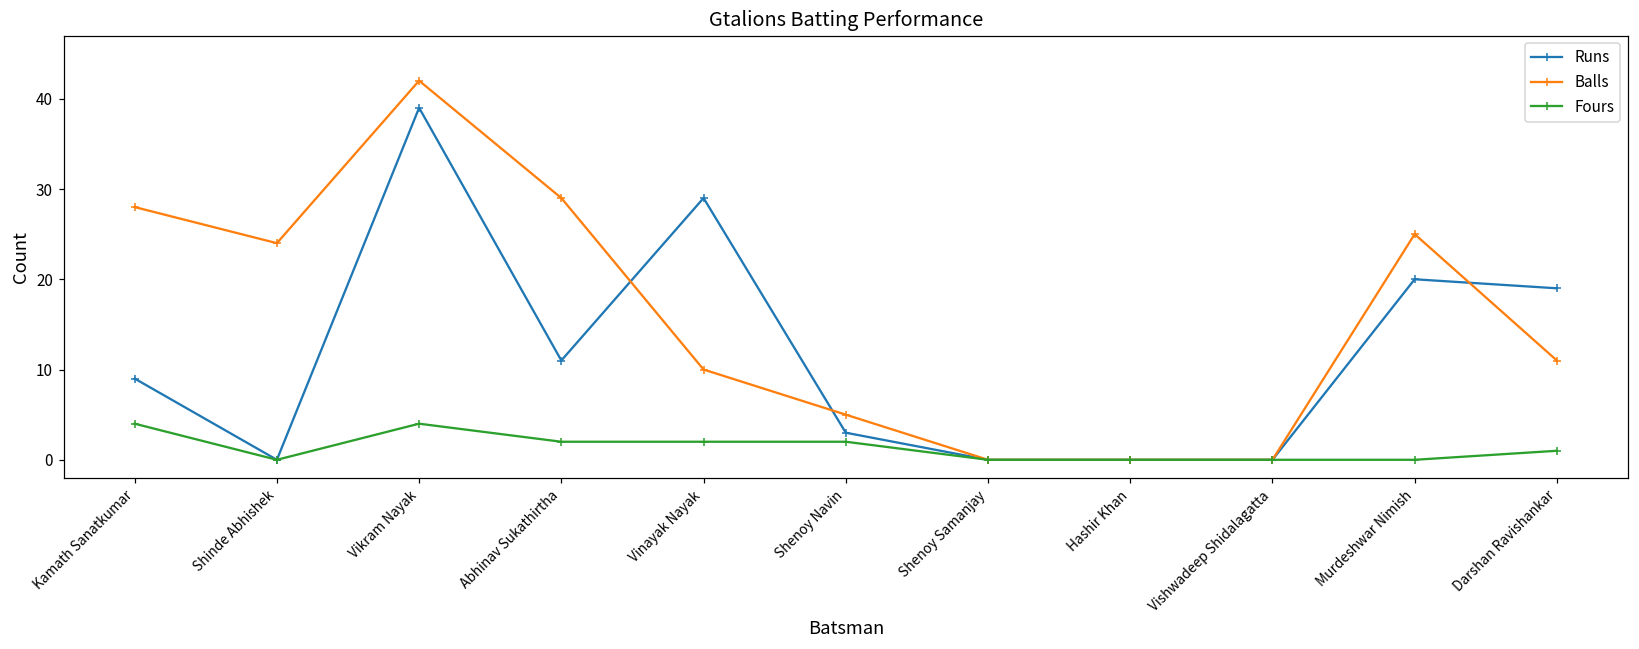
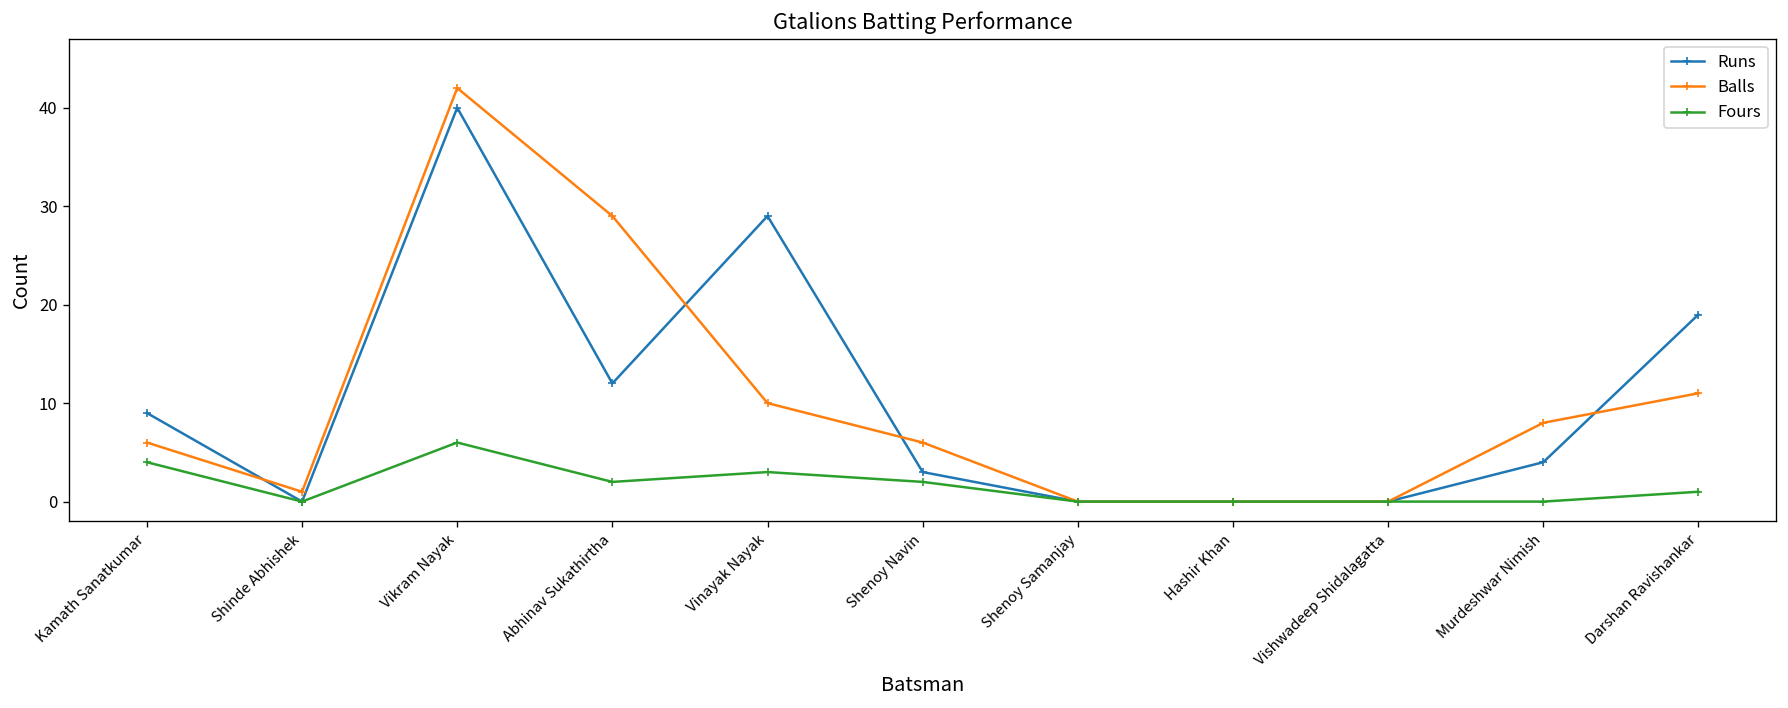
  {
    "Runs": {
      "Kamath Sanatkumar": 9,
-     "Vikram Nayak": 39,
-     "Abhinav Sukathirtha": 11,
+     "Vikram Nayak": 40,
+     "Abhinav Sukathirtha": 12,
      "Vinayak Nayak": 29,
      "Shenoy Navin": 3,
-     "Murdeshwar Nimish": 20,
+     "Murdeshwar Nimish": 4,
      "Darshan Ravishankar": 19
    },
    "Balls": {
-     "Kamath Sanatkumar": 28,
-     "Shinde Abhishek": 24,
+     "Kamath Sanatkumar": 6,
+     "Shinde Abhishek": 1,
      "Vikram Nayak": 42,
      "Abhinav Sukathirtha": 29,
      "Vinayak Nayak": 10,
-     "Shenoy Navin": 5,
-     "Murdeshwar Nimish": 25,
+     "Shenoy Navin": 6,
+     "Murdeshwar Nimish": 8,
      "Darshan Ravishankar": 11
    },
    "Fours": {
      "Kamath Sanatkumar": 4,
-     "Vikram Nayak": 4,
+     "Vikram Nayak": 6,
      "Abhinav Sukathirtha": 2,
-     "Vinayak Nayak": 2,
+     "Vinayak Nayak": 3,
      "Shenoy Navin": 2,
      "Murdeshwar Nimish": 0,
      "Darshan Ravishankar": 1
    }
  }
